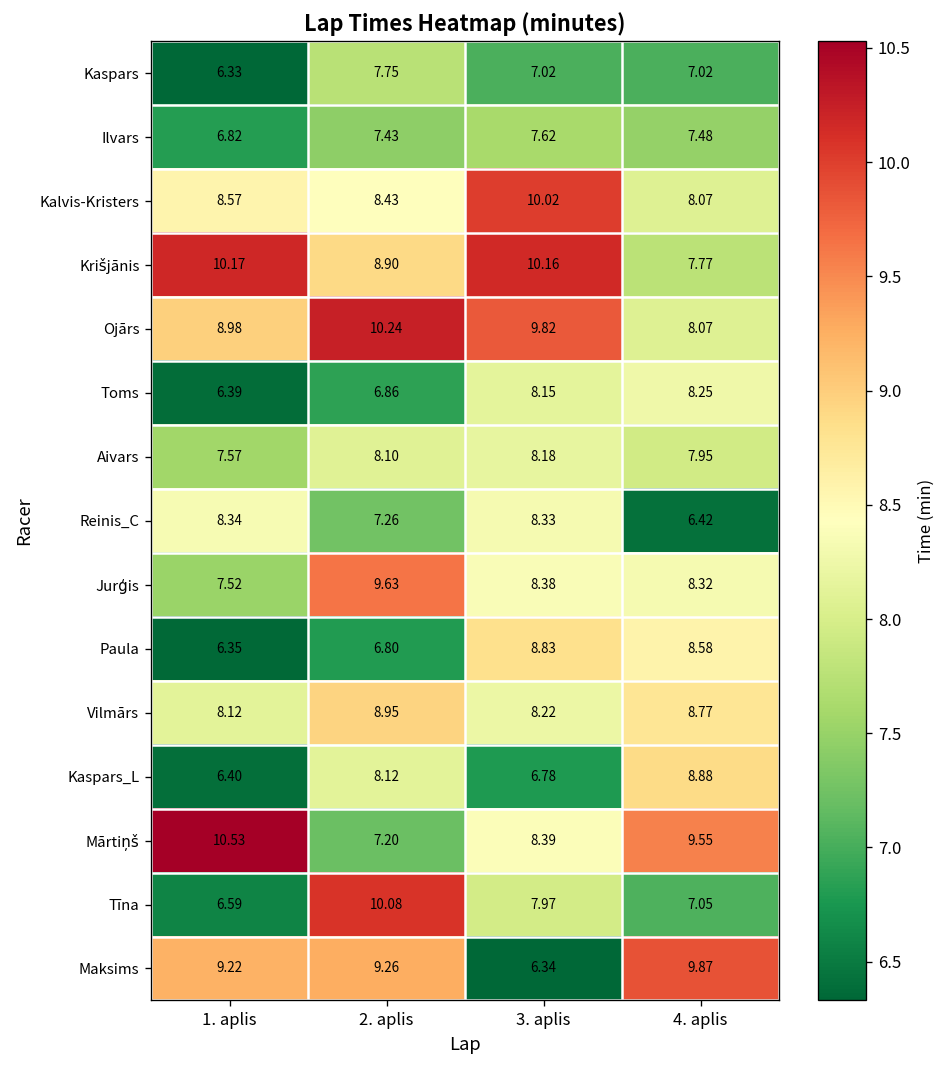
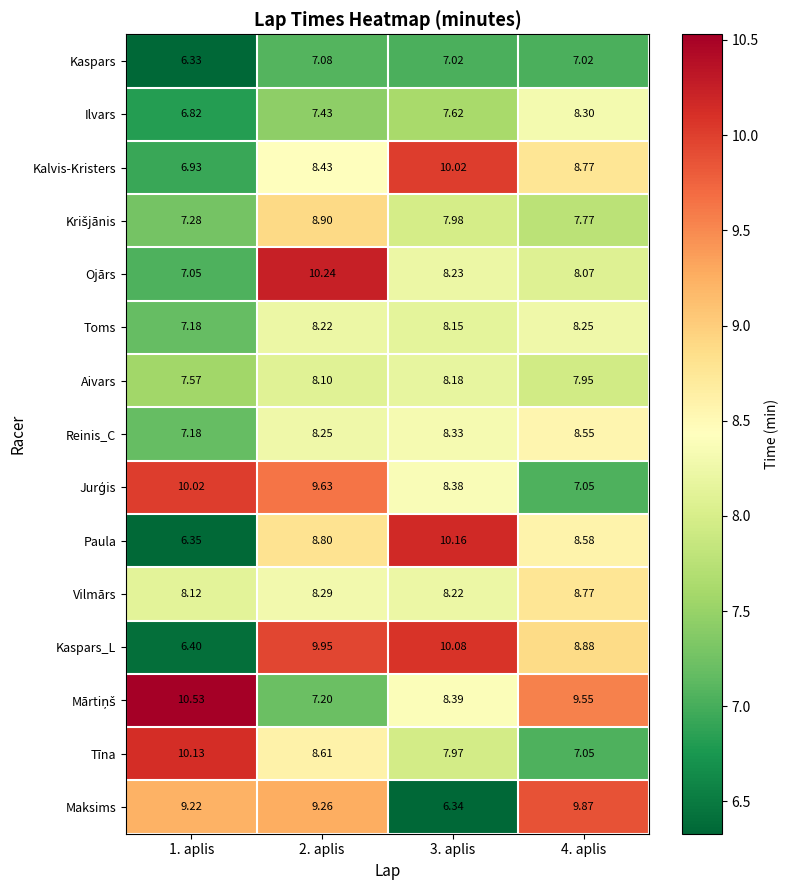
  {
    "Kaspars": {
      "1. aplis": 6.33,
-     "2. aplis": 7.75,
+     "2. aplis": 7.08,
      "3. aplis": 7.02,
      "4. aplis": 7.02
    },
    "Ilvars": {
      "1. aplis": 6.82,
      "2. aplis": 7.43,
      "3. aplis": 7.62,
-     "4. aplis": 7.48
+     "4. aplis": 8.30
    },
    "Kalvis-Kristers": {
-     "1. aplis": 8.57,
+     "1. aplis": 6.93,
      "2. aplis": 8.43,
      "3. aplis": 10.02,
-     "4. aplis": 8.07
+     "4. aplis": 8.77
    },
    "Krišjānis": {
-     "1. aplis": 10.17,
+     "1. aplis": 7.28,
      "2. aplis": 8.90,
-     "3. aplis": 10.16,
+     "3. aplis": 7.98,
      "4. aplis": 7.77
    },
    "Ojārs": {
-     "1. aplis": 8.98,
+     "1. aplis": 7.05,
      "2. aplis": 10.24,
-     "3. aplis": 9.82,
+     "3. aplis": 8.23,
      "4. aplis": 8.07
    },
    "Toms": {
-     "1. aplis": 6.39,
-     "2. aplis": 6.86,
+     "1. aplis": 7.18,
+     "2. aplis": 8.22,
      "3. aplis": 8.15,
      "4. aplis": 8.25
    },
    "Aivars": {
      "1. aplis": 7.57,
      "2. aplis": 8.10,
      "3. aplis": 8.18,
      "4. aplis": 7.95
    },
    "Reinis_C": {
-     "1. aplis": 8.34,
-     "2. aplis": 7.26,
+     "1. aplis": 7.18,
+     "2. aplis": 8.25,
      "3. aplis": 8.33,
-     "4. aplis": 6.42
+     "4. aplis": 8.55
    },
    "Jurģis": {
-     "1. aplis": 7.52,
+     "1. aplis": 10.02,
      "2. aplis": 9.63,
      "3. aplis": 8.38,
-     "4. aplis": 8.32
+     "4. aplis": 7.05
    },
    "Paula": {
      "1. aplis": 6.35,
-     "2. aplis": 6.80,
-     "3. aplis": 8.83,
+     "2. aplis": 8.80,
+     "3. aplis": 10.16,
      "4. aplis": 8.58
    },
    "Vilmārs": {
      "1. aplis": 8.12,
-     "2. aplis": 8.95,
+     "2. aplis": 8.29,
      "3. aplis": 8.22,
      "4. aplis": 8.77
    },
    "Kaspars_L": {
      "1. aplis": 6.40,
-     "2. aplis": 8.12,
-     "3. aplis": 6.78,
+     "2. aplis": 9.95,
+     "3. aplis": 10.08,
      "4. aplis": 8.88
    },
    "Mārtiņš": {
      "1. aplis": 10.53,
      "2. aplis": 7.20,
      "3. aplis": 8.39,
      "4. aplis": 9.55
    },
    "Tīna": {
-     "1. aplis": 6.59,
-     "2. aplis": 10.08,
+     "1. aplis": 10.13,
+     "2. aplis": 8.61,
      "3. aplis": 7.97,
      "4. aplis": 7.05
    },
    "Maksims": {
      "1. aplis": 9.22,
      "2. aplis": 9.26,
      "3. aplis": 6.34,
      "4. aplis": 9.87
    }
  }
